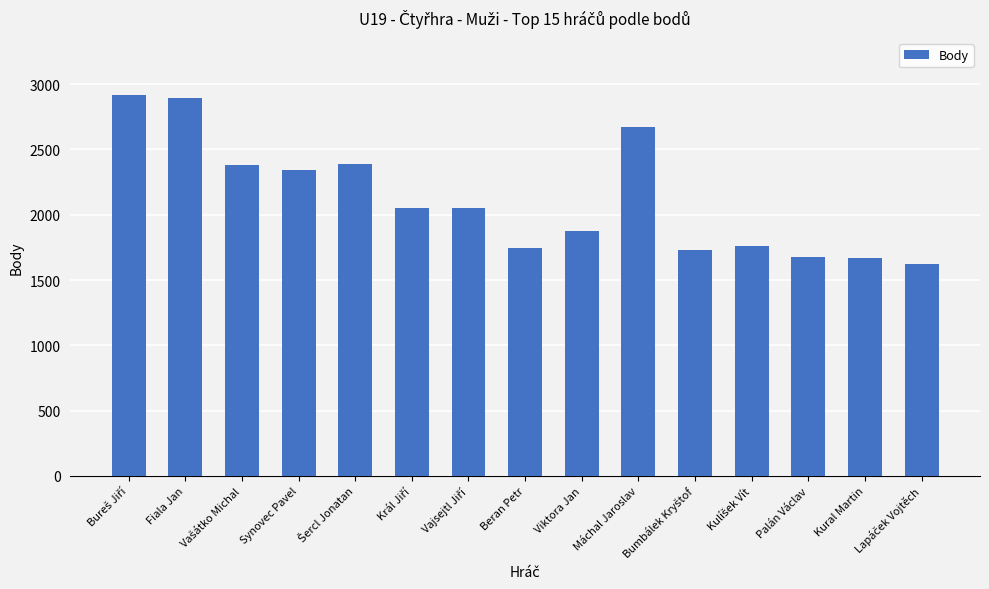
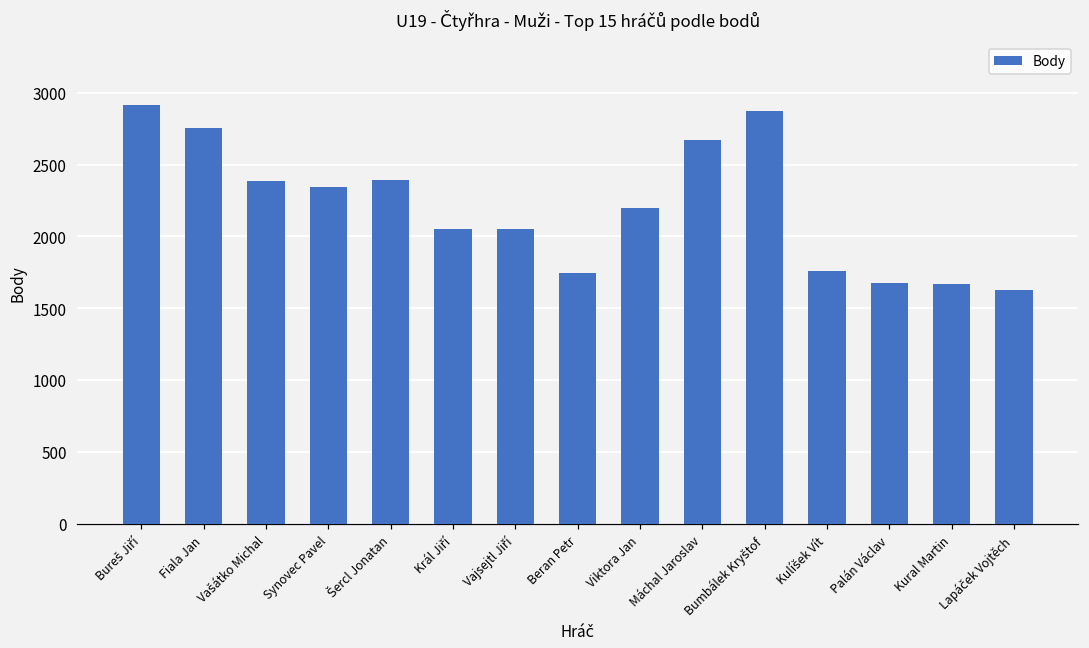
  {
    "Bureš Jiří": 2920,
-   "Fiala Jan": 2890,
+   "Fiala Jan": 2750,
    "Vašátko Michal": 2380,
    "Synovec Pavel": 2340,
    "Šercl Jonatan": 2390,
    "Král Jiří": 2050,
    "Vajsejtl Jiří": 2050,
    "Beran Petr": 1740,
-   "Viktora Jan": 1880,
+   "Viktora Jan": 2200,
    "Máchal Jaroslav": 2670,
-   "Bumbálek Kryštof": 1730,
+   "Bumbálek Kryštof": 2870,
    "Kulíšek Vít": 1760,
    "Palán Václav": 1680,
    "Kural Martin": 1670,
    "Lapáček Vojtěch": 1620
  }
